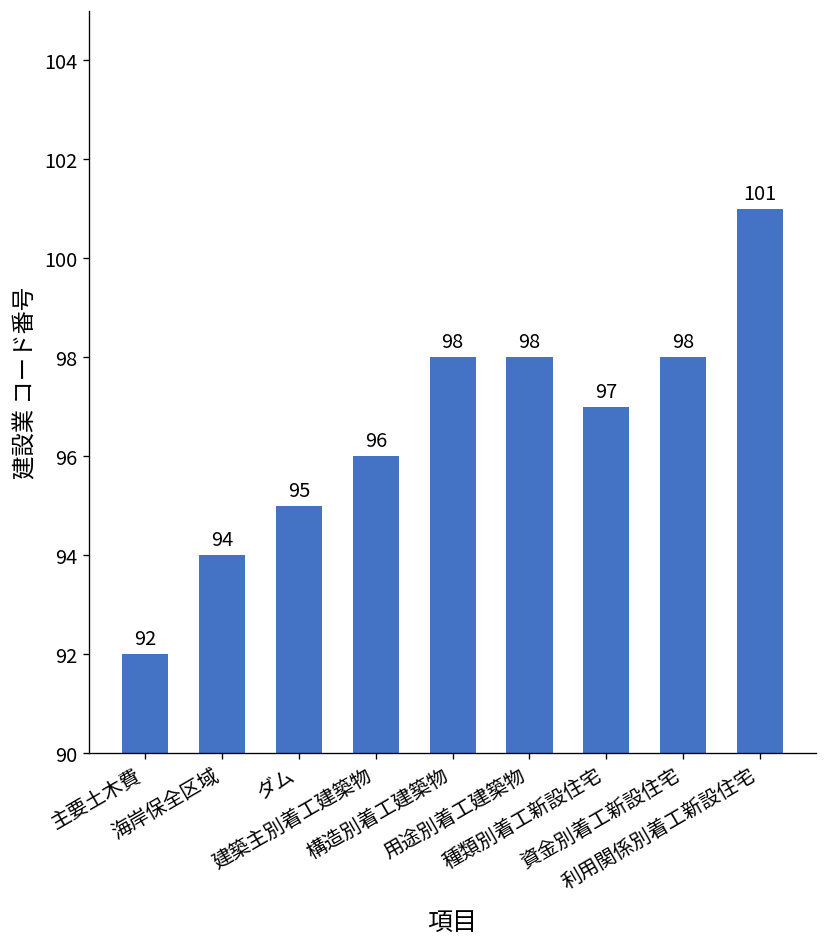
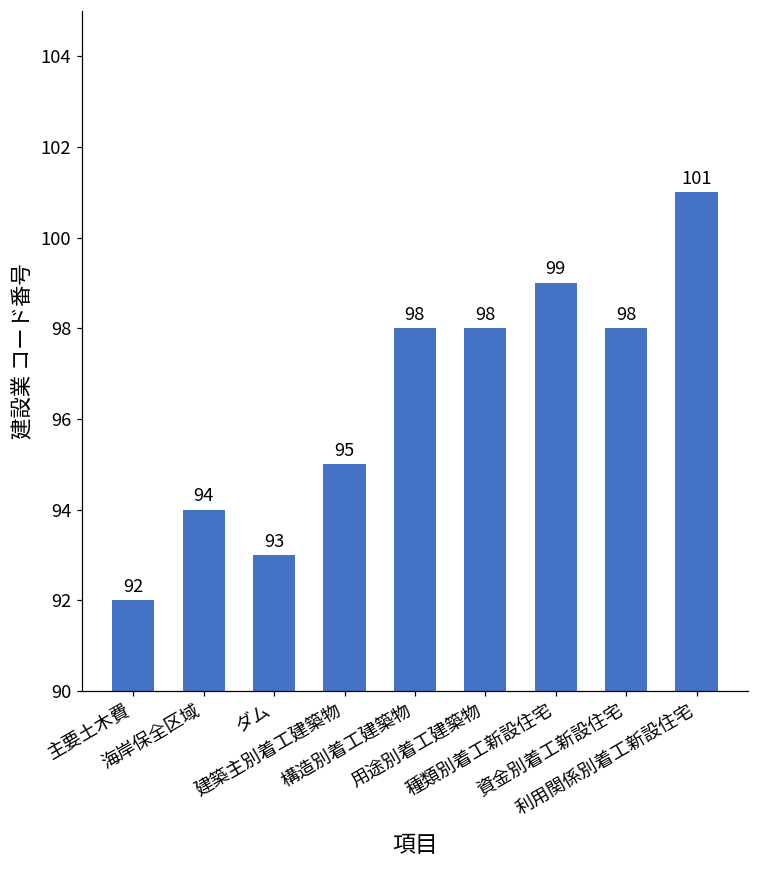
  {
    "主要土木費": 92,
    "海岸保全区域": 94,
-   "ダム": 95,
-   "建築主別着工建築物": 96,
+   "ダム": 93,
+   "建築主別着工建築物": 95,
    "構造別着工建築物": 98,
    "用途別着工建築物": 98,
-   "種類別着工新設住宅": 97,
+   "種類別着工新設住宅": 99,
    "資金別着工新設住宅": 98,
    "利用関係別着工新設住宅": 101
  }
